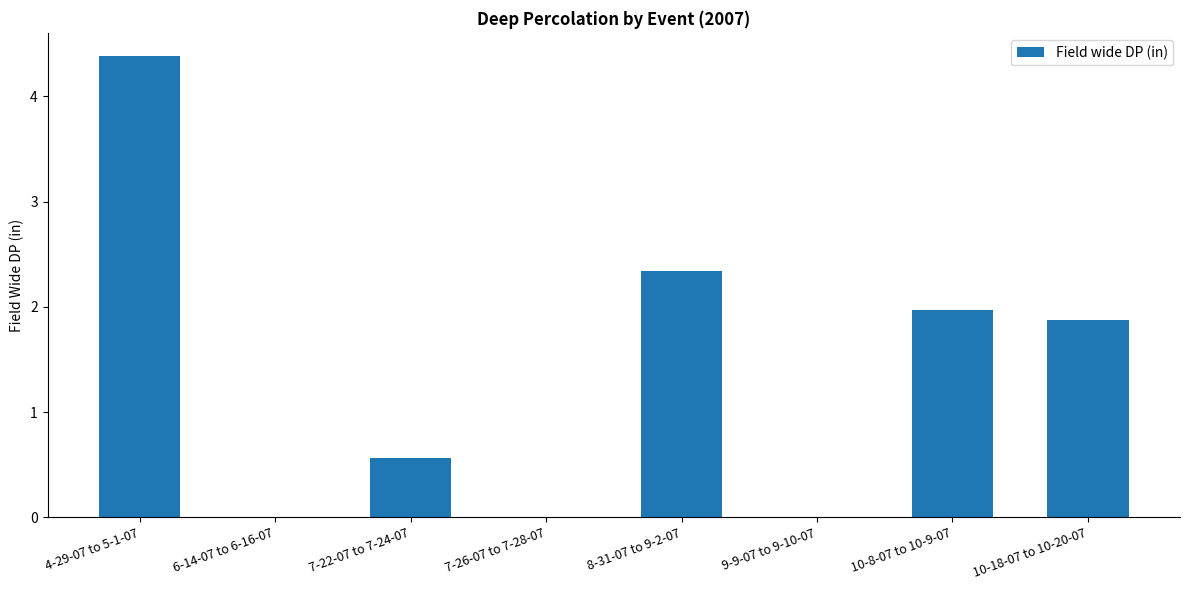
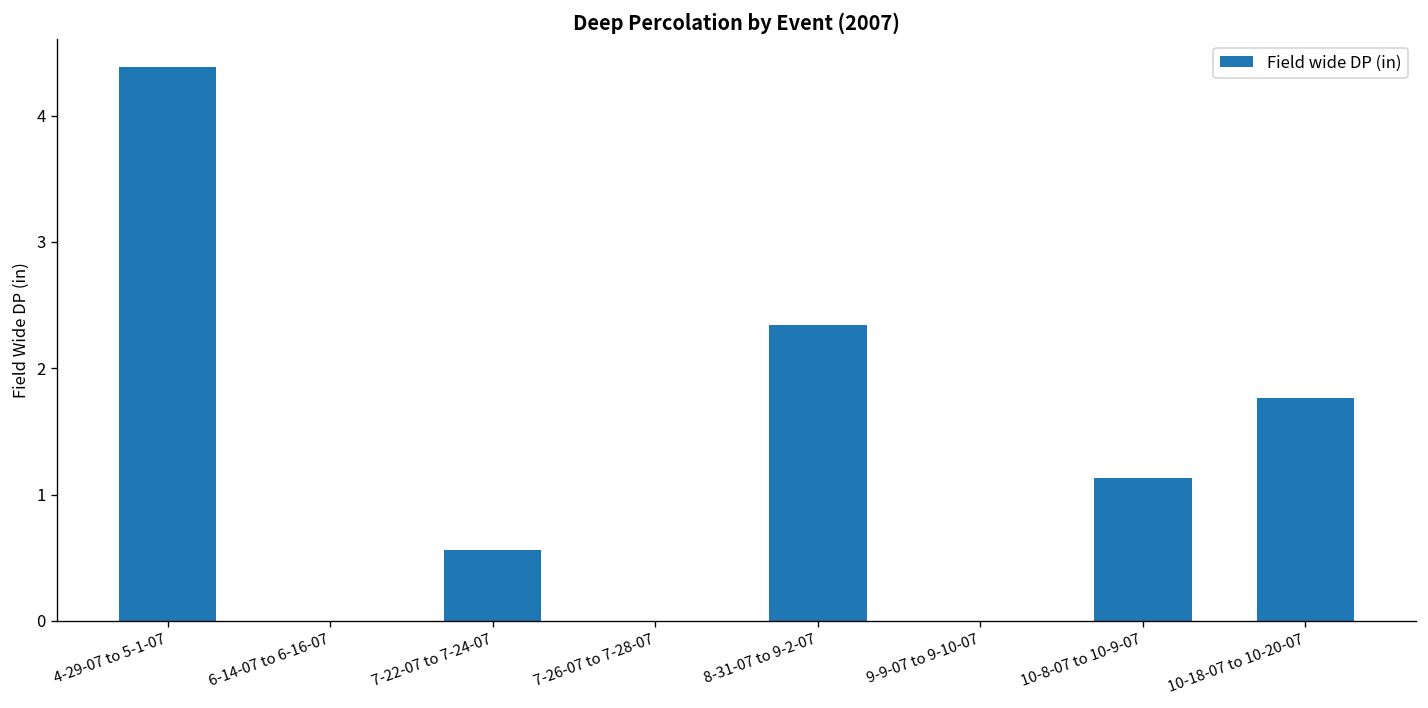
  {
    "4-29-07 to 5-1-07": 4.38,
    "6-14-07 to 6-16-07": 0.00,
    "7-22-07 to 7-24-07": 0.56,
    "7-26-07 to 7-28-07": 0.00,
    "8-31-07 to 9-2-07": 2.34,
    "9-9-07 to 9-10-07": 0.00,
-   "10-8-07 to 10-9-07": 1.97,
-   "10-18-07 to 10-20-07": 1.87
+   "10-8-07 to 10-9-07": 1.13,
+   "10-18-07 to 10-20-07": 1.77
  }
